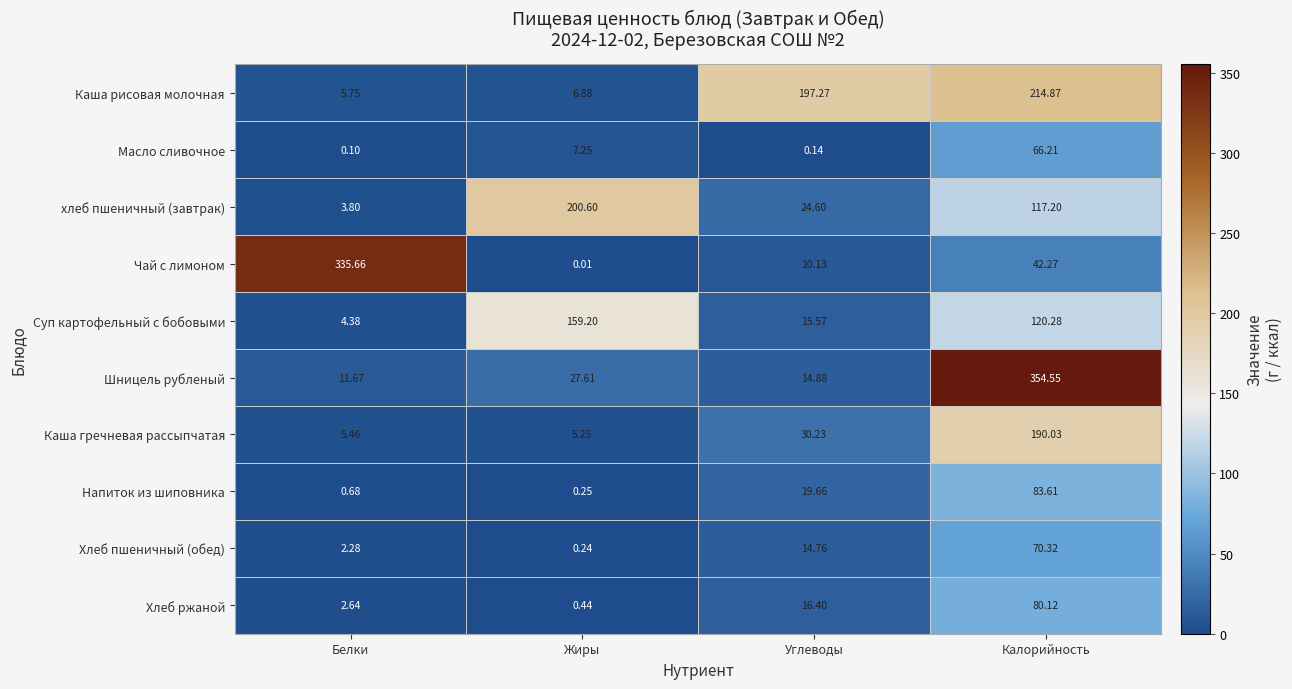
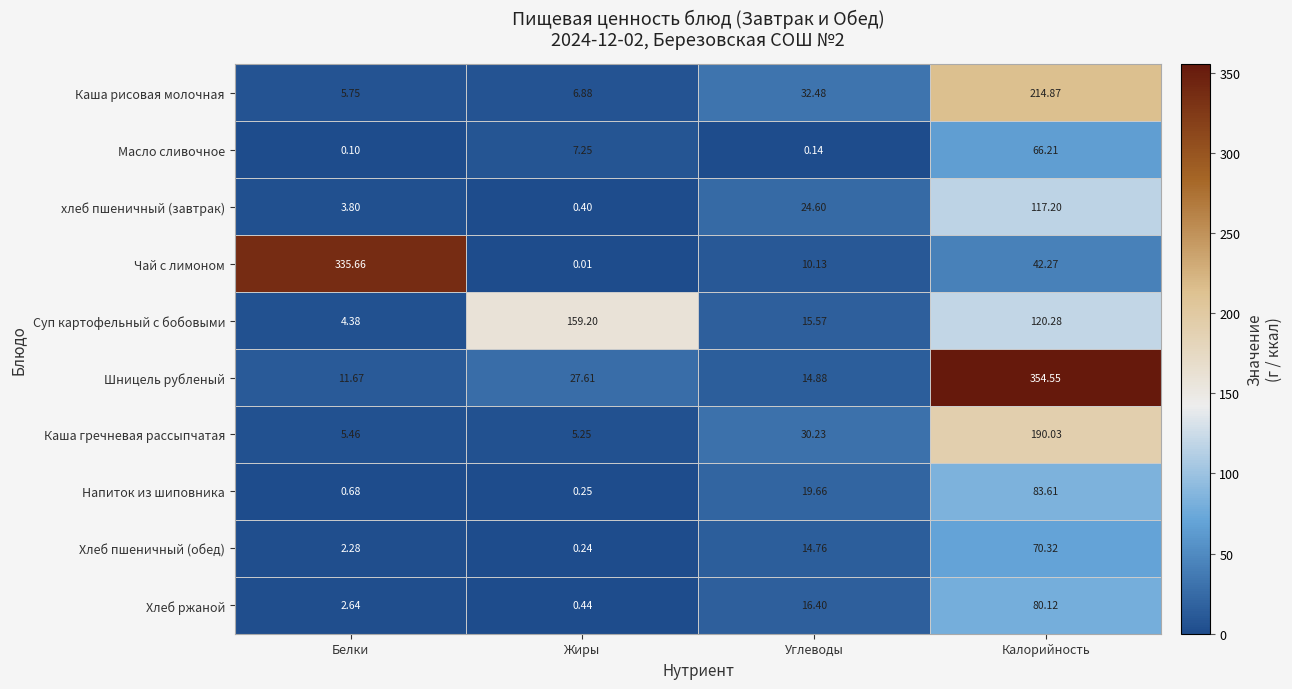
  {
    "Каша рисовая молочная": {
      "Белки": 5.75,
      "Жиры": 6.88,
-     "Углеводы": 197.27,
+     "Углеводы": 32.48,
      "Калорийность": 214.87
    },
    "Масло сливочное": {
      "Белки": 0.10,
      "Жиры": 7.25,
      "Углеводы": 0.14,
      "Калорийность": 66.21
    },
    "хлеб пшеничный (завтрак)": {
      "Белки": 3.80,
-     "Жиры": 200.60,
+     "Жиры": 0.40,
      "Углеводы": 24.60,
      "Калорийность": 117.20
    },
    "Чай с лимоном": {
      "Белки": 335.66,
      "Жиры": 0.01,
      "Углеводы": 10.13,
      "Калорийность": 42.27
    },
    "Суп картофельный с бобовыми": {
      "Белки": 4.38,
      "Жиры": 159.20,
      "Углеводы": 15.57,
      "Калорийность": 120.28
    },
    "Шницель рубленый": {
      "Белки": 11.67,
      "Жиры": 27.61,
      "Углеводы": 14.88,
      "Калорийность": 354.55
    },
    "Каша гречневая рассыпчатая": {
      "Белки": 5.46,
      "Жиры": 5.25,
      "Углеводы": 30.23,
      "Калорийность": 190.03
    },
    "Напиток из шиповника": {
      "Белки": 0.68,
      "Жиры": 0.25,
      "Углеводы": 19.66,
      "Калорийность": 83.61
    },
    "Хлеб пшеничный (обед)": {
      "Белки": 2.28,
      "Жиры": 0.24,
      "Углеводы": 14.76,
      "Калорийность": 70.32
    },
    "Хлеб ржаной": {
      "Белки": 2.64,
      "Жиры": 0.44,
      "Углеводы": 16.40,
      "Калорийность": 80.12
    }
  }
